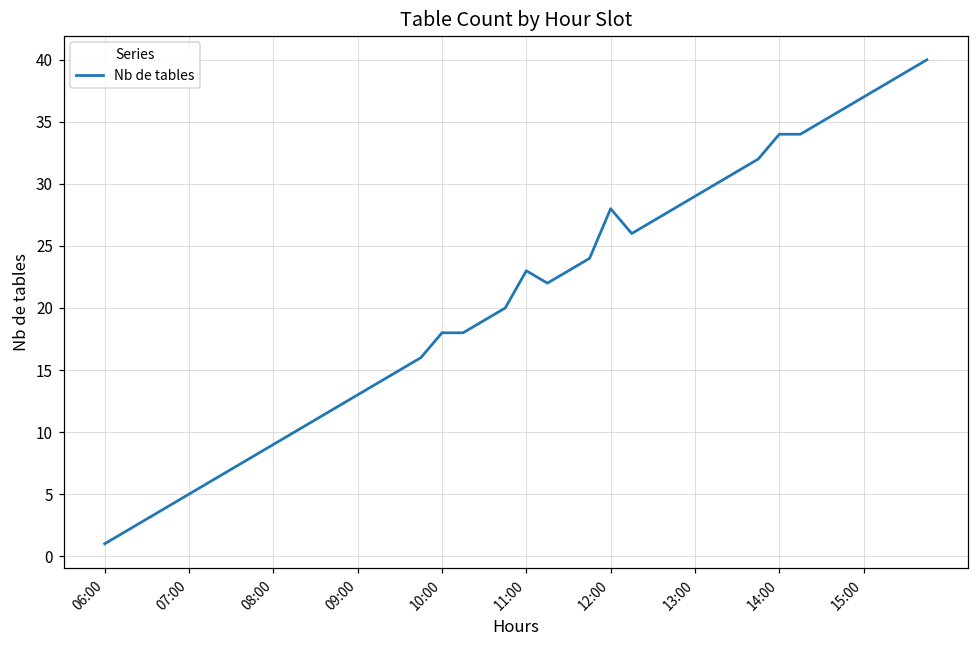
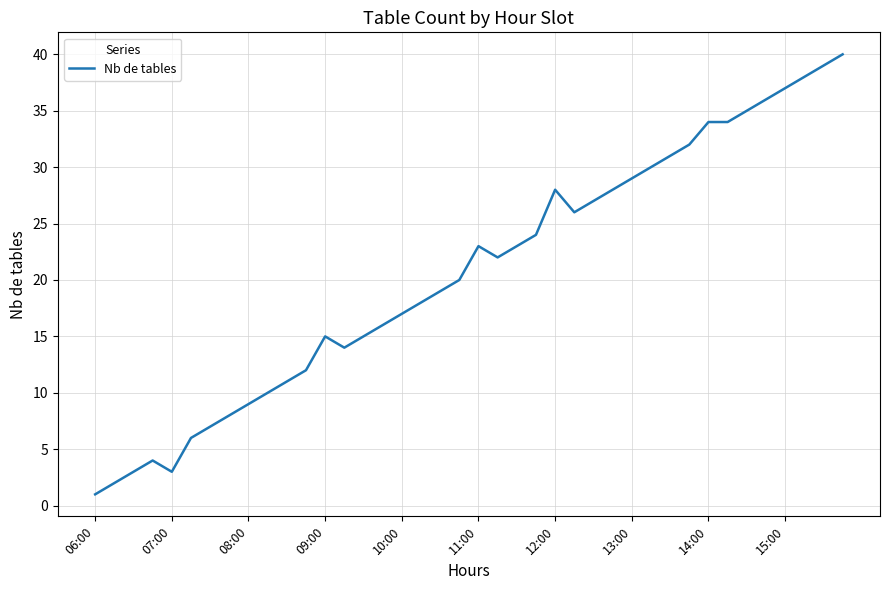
  {
    "06:00": 1,
-   "07:00": 5,
+   "07:00": 3,
    "08:00": 9,
-   "09:00": 13,
-   "10:00": 18,
+   "09:00": 15,
+   "10:00": 17,
    "11:00": 23,
    "12:00": 28,
    "13:00": 29,
    "14:00": 34,
    "15:00": 37
  }
